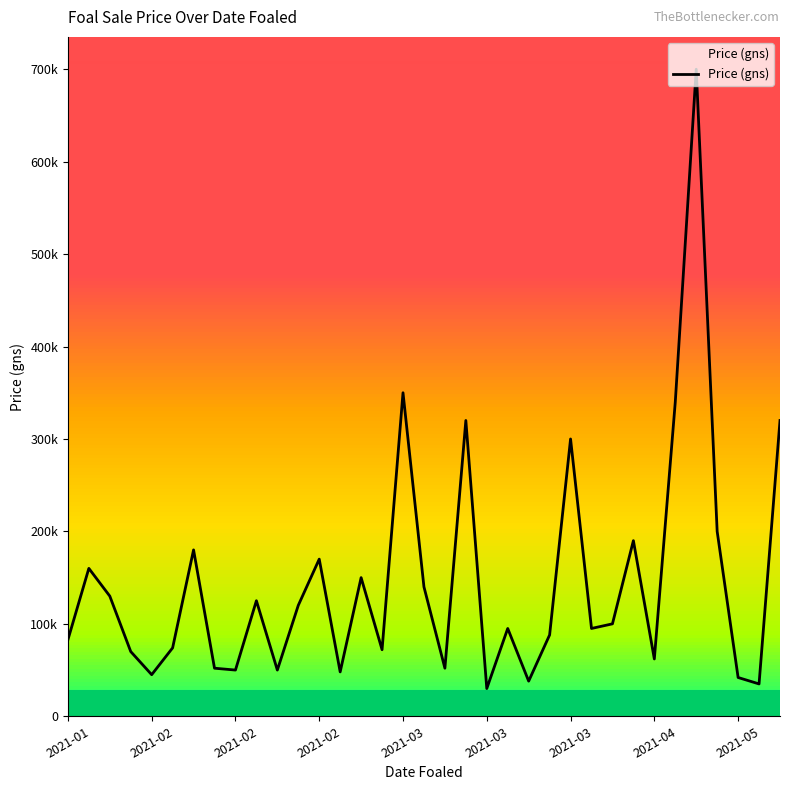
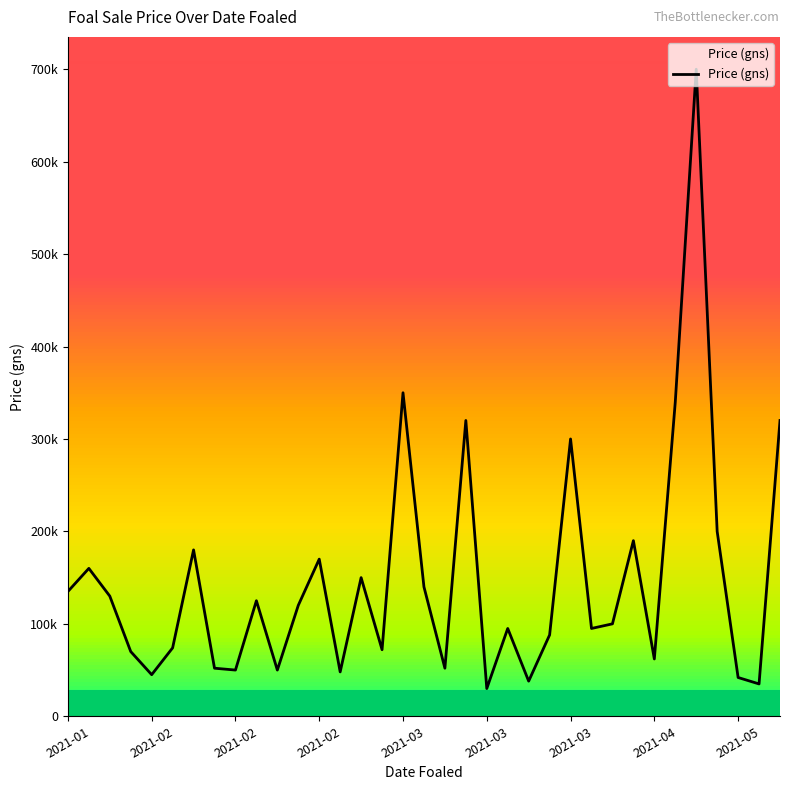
  {
-   "2021-01": 80000,
+   "2021-01": 140000,
    "2021-04": 60000,
    "2021-05": 40000
  }
